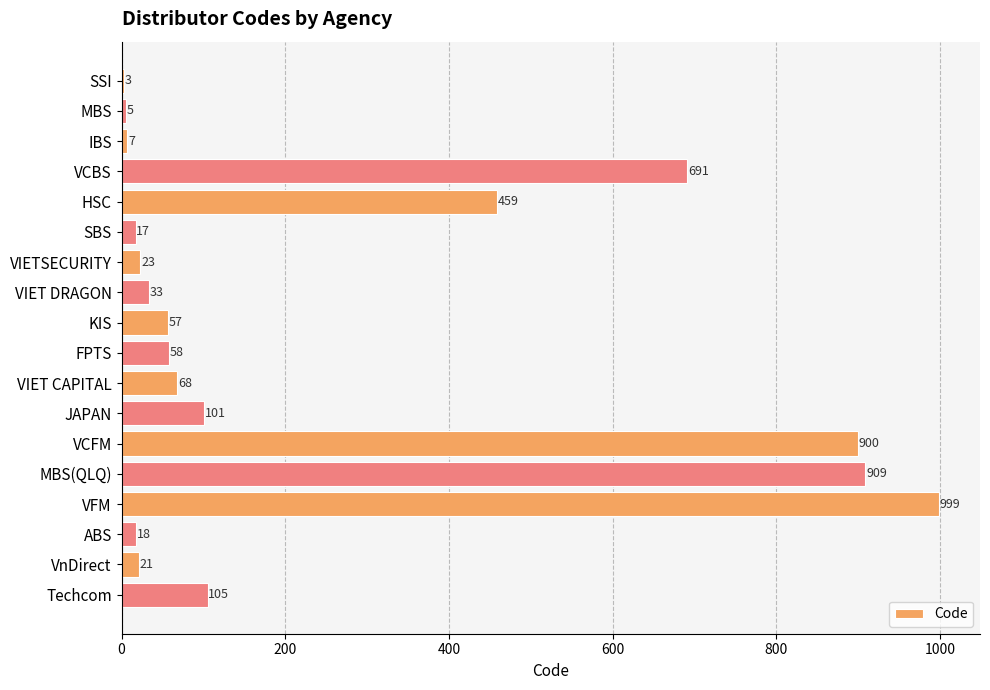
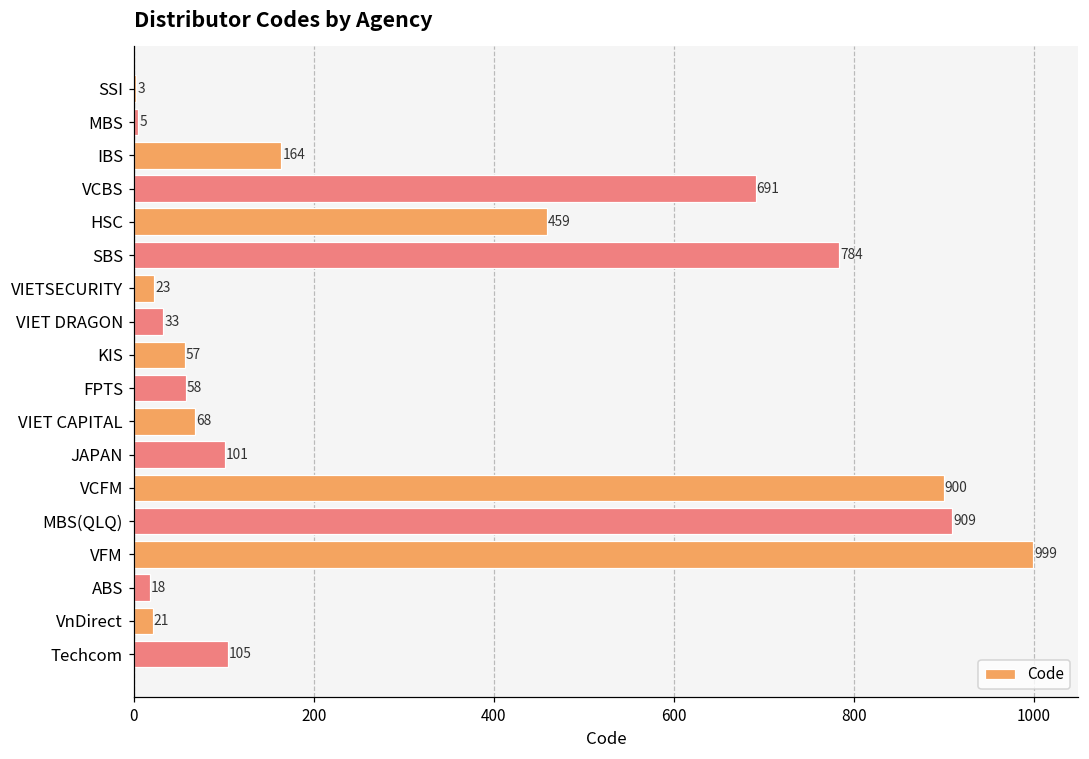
  {
    "SSI": 3,
    "MBS": 5,
-   "IBS": 7,
+   "IBS": 164,
    "VCBS": 691,
    "HSC": 459,
-   "SBS": 17,
+   "SBS": 784,
    "VIETSECURITY": 23,
    "VIET DRAGON": 33,
    "KIS": 57,
    "FPTS": 58,
    "VIET CAPITAL": 68,
    "JAPAN": 101,
    "VCFM": 900,
    "MBS(QLQ)": 909,
    "VFM": 999,
    "ABS": 18,
    "VnDirect": 21,
    "Techcom": 105
  }
